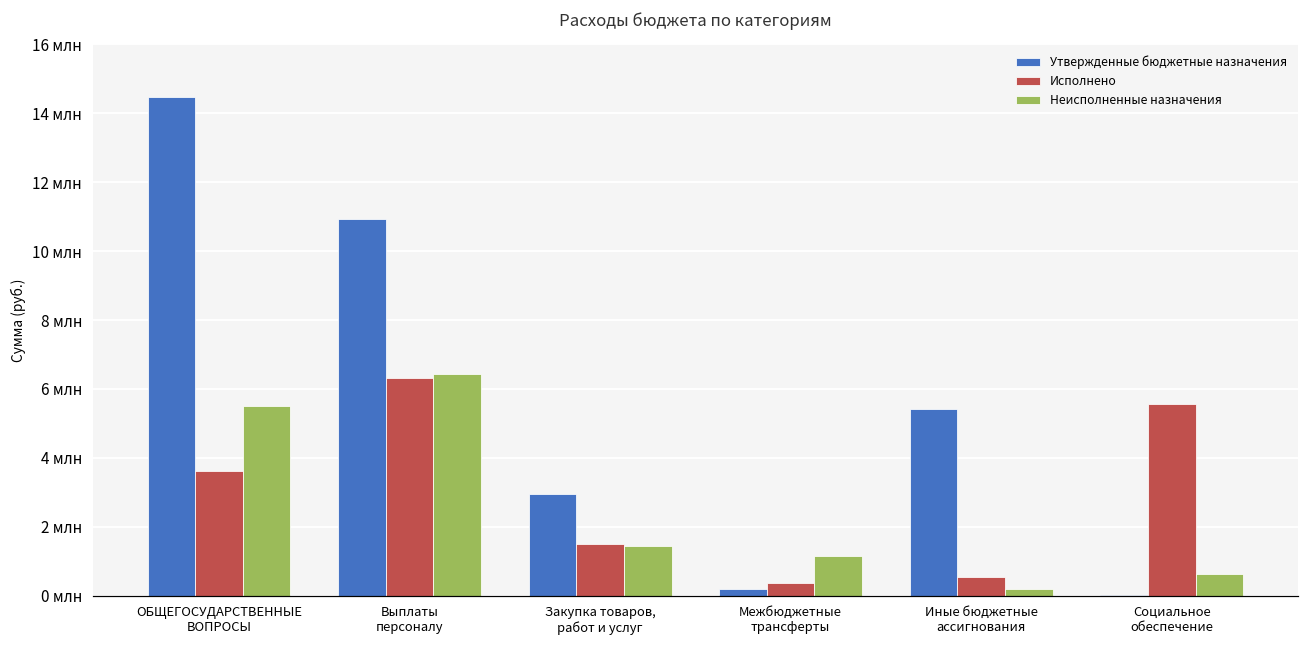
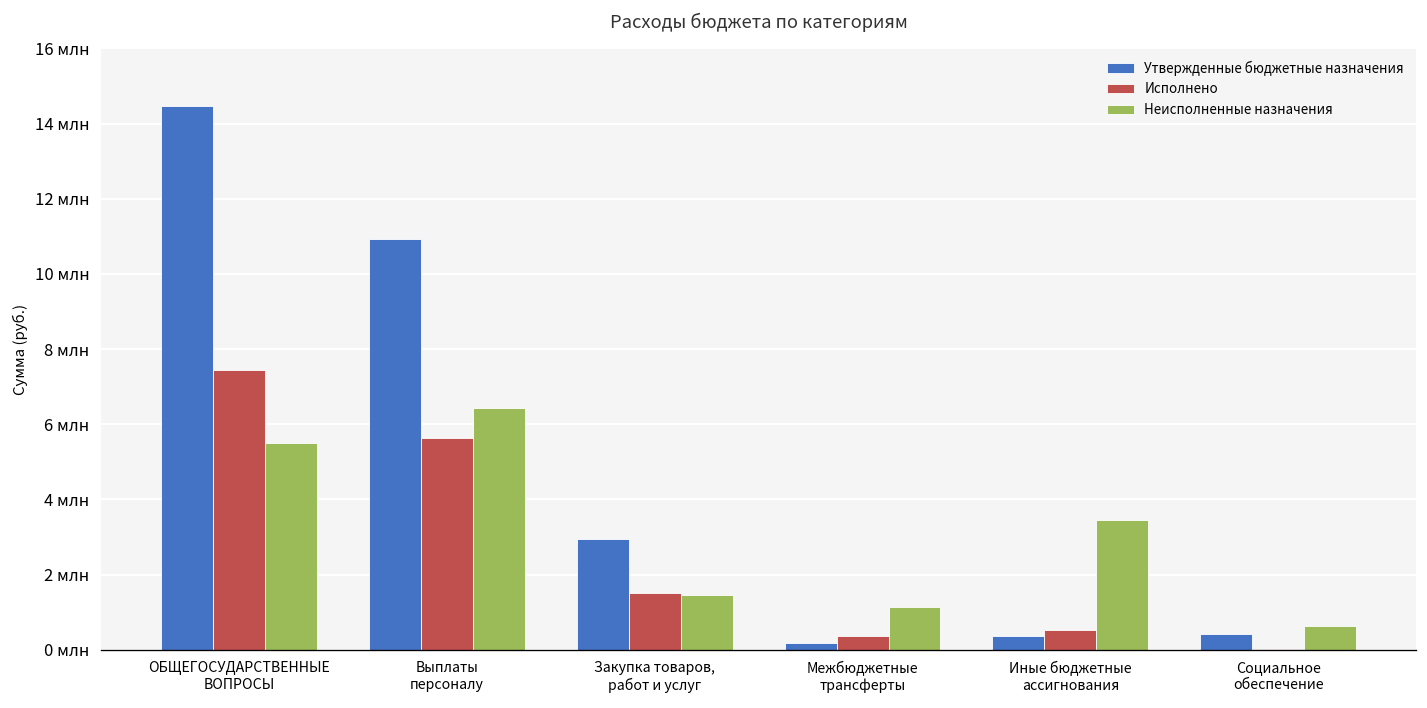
  {
    "Утвержденные бюджетные назначения": {
      "ОБЩЕГОСУДАРСТВЕННЫЕ ВОПРОСЫ": "14.5 млн",
      "Выплаты персоналу": "10.9 млн",
      "Закупка товаров, работ и услуг": "3.0 млн",
      "Межбюджетные трансферты": "0.2 млн",
-     "Иные бюджетные ассигнования": "5.4 млн",
-     "Социальное обеспечение": "0.0 млн"
+     "Иные бюджетные ассигнования": "0.4 млн",
+     "Социальное обеспечение": "0.4 млн"
    },
    "Исполнено": {
-     "ОБЩЕГОСУДАРСТВЕННЫЕ ВОПРОСЫ": "3.6 млн",
-     "Выплаты персоналу": "6.3 млн",
+     "ОБЩЕГОСУДАРСТВЕННЫЕ ВОПРОСЫ": "7.4 млн",
+     "Выплаты персоналу": "5.6 млн",
      "Закупка товаров, работ и услуг": "1.5 млн",
      "Межбюджетные трансферты": "0.4 млн",
      "Иные бюджетные ассигнования": "0.5 млн",
-     "Социальное обеспечение": "5.6 млн"
+     "Социальное обеспечение": "0.0 млн"
    },
    "Неисполненные назначения": {
      "ОБЩЕГОСУДАРСТВЕННЫЕ ВОПРОСЫ": "5.5 млн",
      "Выплаты персоналу": "6.4 млн",
      "Закупка товаров, работ и услуг": "1.5 млн",
      "Межбюджетные трансферты": "1.1 млн",
-     "Иные бюджетные ассигнования": "0.2 млн",
+     "Иные бюджетные ассигнования": "3.5 млн",
      "Социальное обеспечение": "0.6 млн"
    }
  }
